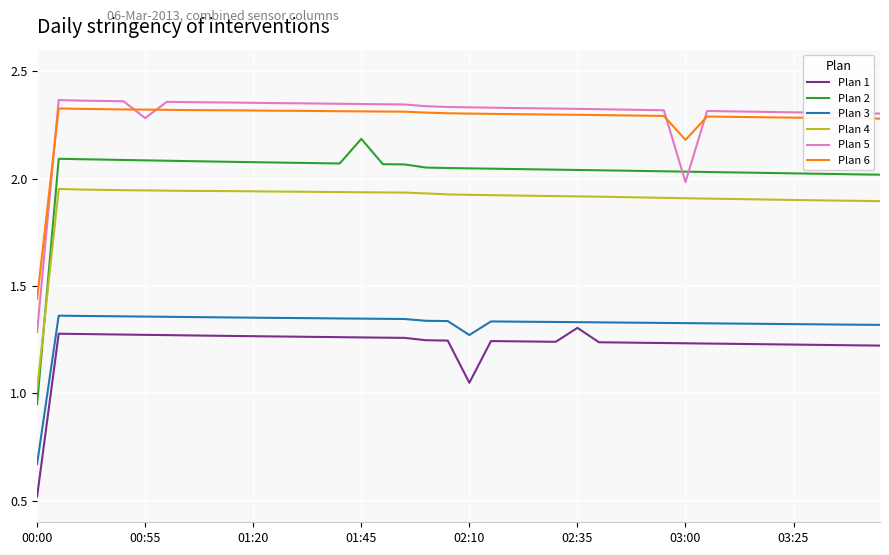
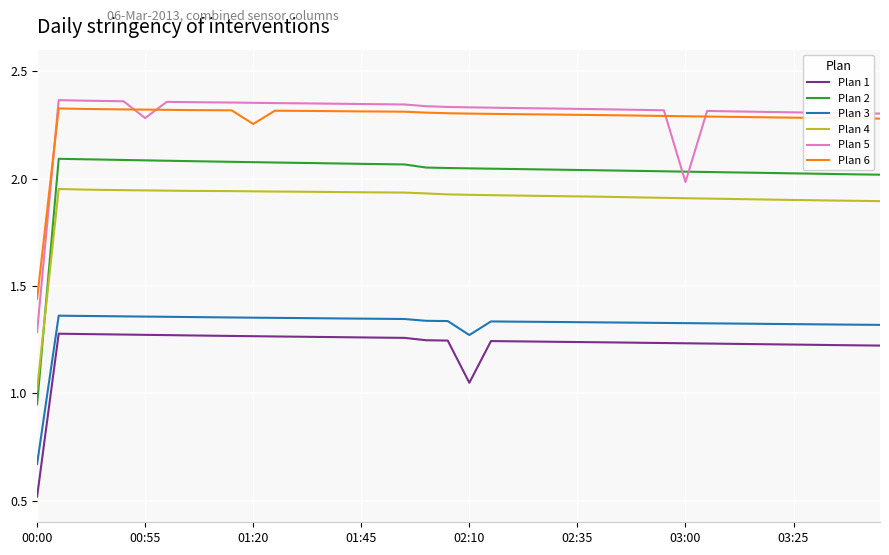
  {
    "Plan 1": {
      "00:00": 0.52,
      "00:55": 1.27,
      "01:20": 1.27,
      "01:45": 1.26,
      "02:10": 1.05,
-     "02:35": 1.31,
+     "02:35": 1.24,
      "03:00": 1.23,
      "03:25": 1.23
    },
    "Plan 2": {
      "00:00": 0.95,
      "00:55": 2.08,
      "01:20": 2.08,
-     "01:45": 2.18,
+     "01:45": 2.07,
      "02:10": 2.05,
      "02:35": 2.04,
      "03:00": 2.03,
      "03:25": 2.02
    },
    "Plan 3": {
      "00:00": 0.67,
      "00:55": 1.36,
      "01:20": 1.35,
      "01:45": 1.35,
      "02:10": 1.27,
      "02:35": 1.33,
      "03:00": 1.33,
      "03:25": 1.32
    },
    "Plan 4": {
      "00:00": 1.02,
      "00:55": 1.95,
      "01:20": 1.94,
      "01:45": 1.94,
      "02:10": 1.92,
      "02:35": 1.92,
      "03:00": 1.91,
      "03:25": 1.90
    },
    "Plan 5": {
      "00:00": 1.29,
      "00:55": 2.28,
      "01:20": 2.35,
      "01:45": 2.35,
      "02:10": 2.33,
      "02:35": 2.32,
      "03:00": 1.98,
      "03:25": 2.31
    },
    "Plan 6": {
      "00:00": 1.44,
      "00:55": 2.32,
-     "01:20": 2.32,
+     "01:20": 2.25,
      "01:45": 2.31,
      "02:10": 2.30,
      "02:35": 2.30,
-     "03:00": 2.18,
+     "03:00": 2.29,
      "03:25": 2.28
    }
  }
